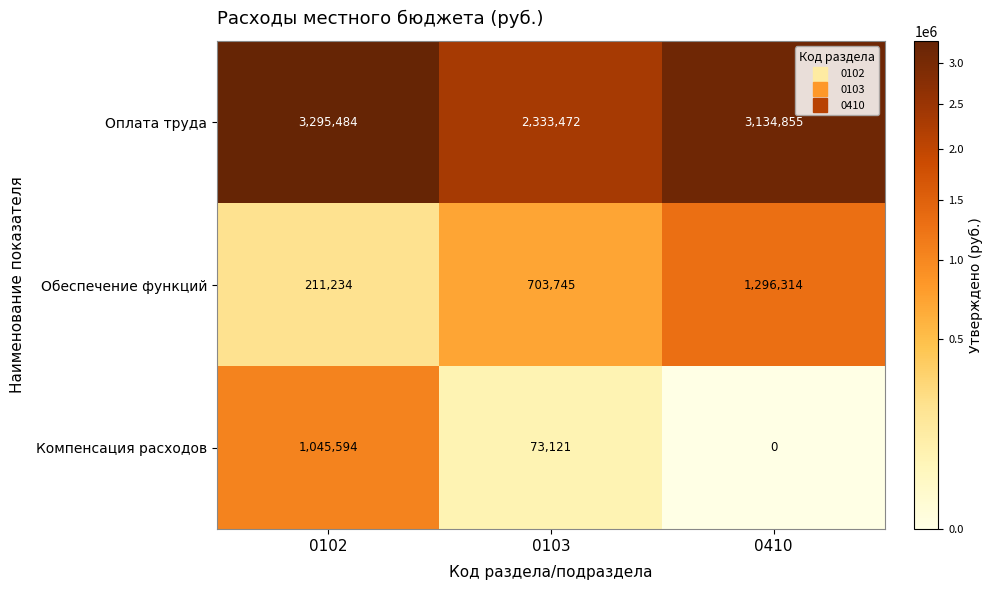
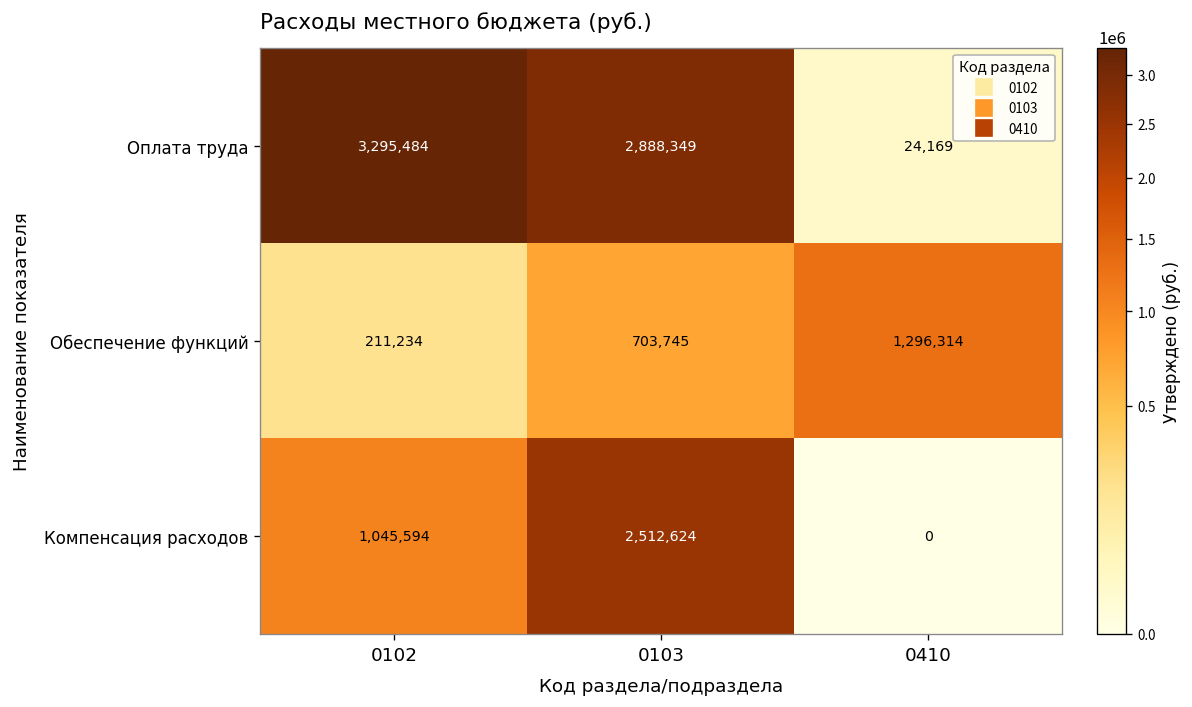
  {
    "Оплата труда": {
      "0102": "3,295,484",
-     "0103": "2,333,472",
-     "0410": "3,134,855"
+     "0103": "2,888,349",
+     "0410": "24,169"
    },
    "Обеспечение функций": {
      "0102": "211,234",
      "0103": "703,745",
      "0410": "1,296,314"
    },
    "Компенсация расходов": {
      "0102": "1,045,594",
-     "0103": "73,121",
+     "0103": "2,512,624",
      "0410": "0"
    }
  }
